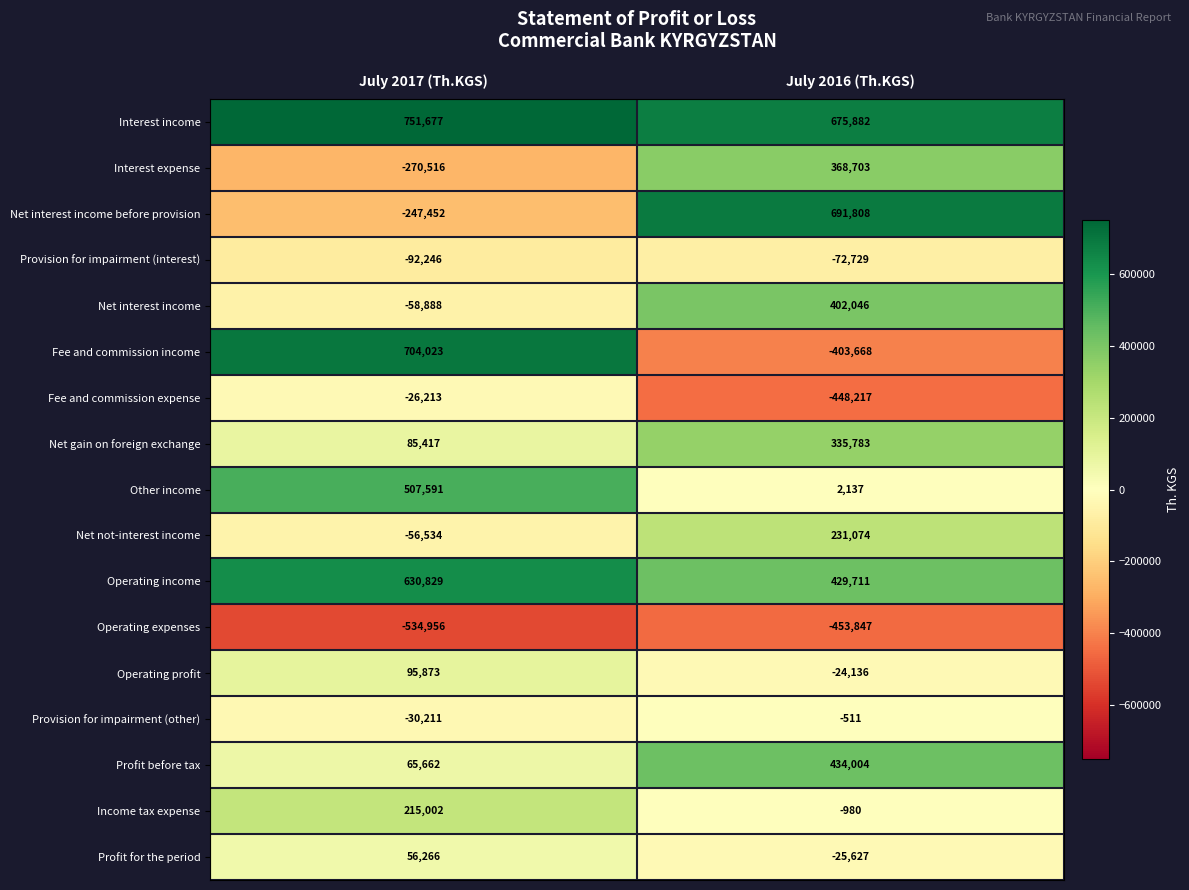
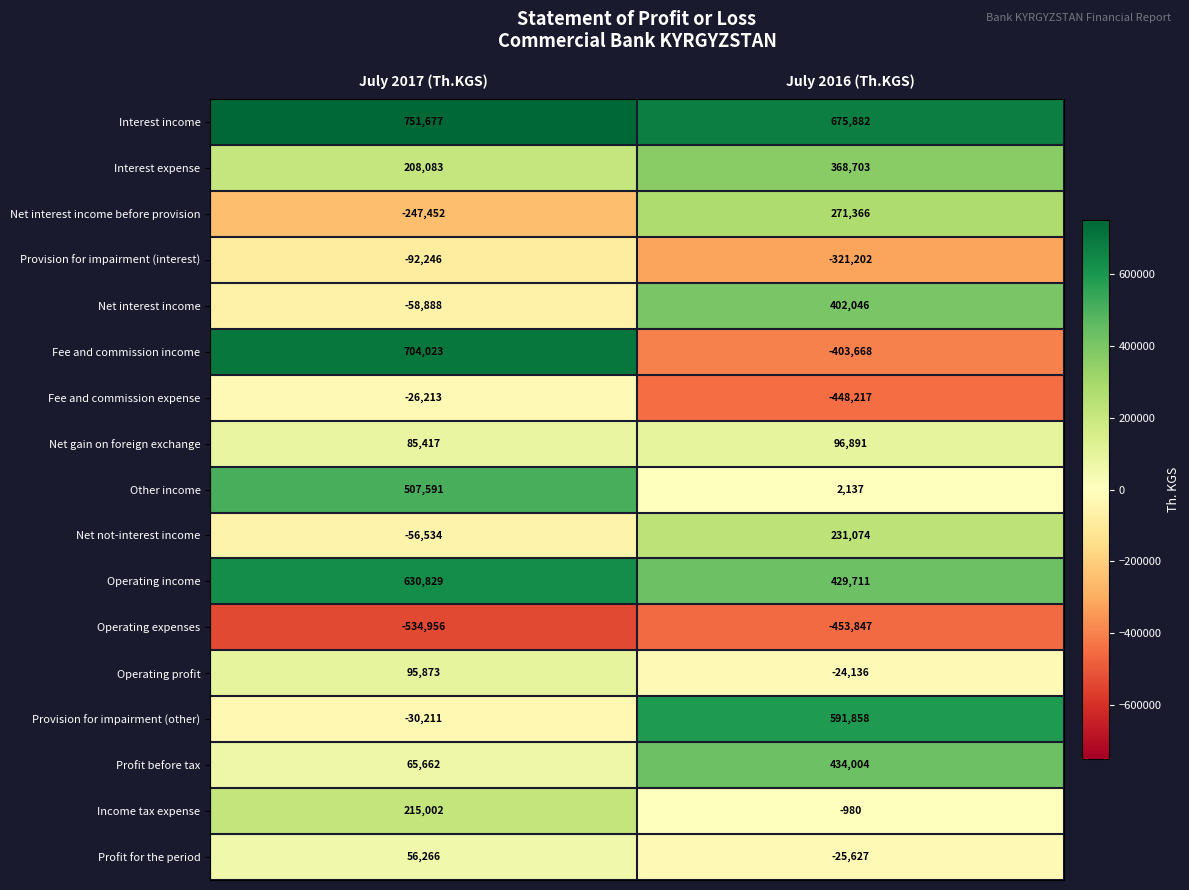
  {
    "Interest income": {
      "July 2017 (Th.KGS)": "751,677",
      "July 2016 (Th.KGS)": "675,882"
    },
    "Interest expense": {
-     "July 2017 (Th.KGS)": "-270,516",
+     "July 2017 (Th.KGS)": "208,083",
      "July 2016 (Th.KGS)": "368,703"
    },
    "Net interest income before provision": {
      "July 2017 (Th.KGS)": "-247,452",
-     "July 2016 (Th.KGS)": "691,808"
+     "July 2016 (Th.KGS)": "271,366"
    },
    "Provision for impairment (interest)": {
      "July 2017 (Th.KGS)": "-92,246",
-     "July 2016 (Th.KGS)": "-72,729"
+     "July 2016 (Th.KGS)": "-321,202"
    },
    "Net interest income": {
      "July 2017 (Th.KGS)": "-58,888",
      "July 2016 (Th.KGS)": "402,046"
    },
    "Fee and commission income": {
      "July 2017 (Th.KGS)": "704,023",
      "July 2016 (Th.KGS)": "-403,668"
    },
    "Fee and commission expense": {
      "July 2017 (Th.KGS)": "-26,213",
      "July 2016 (Th.KGS)": "-448,217"
    },
    "Net gain on foreign exchange": {
      "July 2017 (Th.KGS)": "85,417",
-     "July 2016 (Th.KGS)": "335,783"
+     "July 2016 (Th.KGS)": "96,891"
    },
    "Other income": {
      "July 2017 (Th.KGS)": "507,591",
      "July 2016 (Th.KGS)": "2,137"
    },
    "Net not-interest income": {
      "July 2017 (Th.KGS)": "-56,534",
      "July 2016 (Th.KGS)": "231,074"
    },
    "Operating income": {
      "July 2017 (Th.KGS)": "630,829",
      "July 2016 (Th.KGS)": "429,711"
    },
    "Operating expenses": {
      "July 2017 (Th.KGS)": "-534,956",
      "July 2016 (Th.KGS)": "-453,847"
    },
    "Operating profit": {
      "July 2017 (Th.KGS)": "95,873",
      "July 2016 (Th.KGS)": "-24,136"
    },
    "Provision for impairment (other)": {
      "July 2017 (Th.KGS)": "-30,211",
-     "July 2016 (Th.KGS)": "-511"
+     "July 2016 (Th.KGS)": "591,858"
    },
    "Profit before tax": {
      "July 2017 (Th.KGS)": "65,662",
      "July 2016 (Th.KGS)": "434,004"
    },
    "Income tax expense": {
      "July 2017 (Th.KGS)": "215,002",
      "July 2016 (Th.KGS)": "-980"
    },
    "Profit for the period": {
      "July 2017 (Th.KGS)": "56,266",
      "July 2016 (Th.KGS)": "-25,627"
    }
  }
